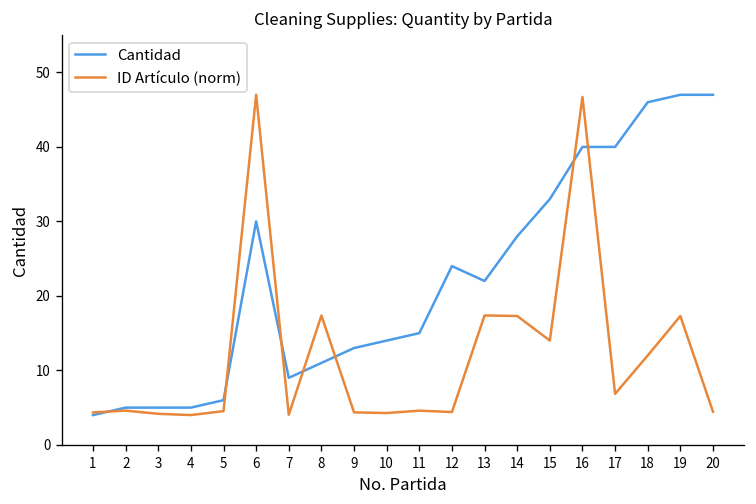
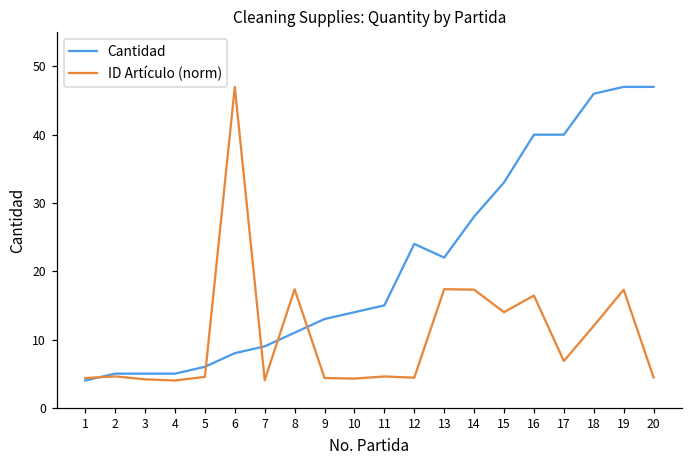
  {
    "Cantidad": {
      "3": 5,
      "4": 5,
      "5": 6,
-     "6": 30,
+     "6": 8,
      "7": 9,
      "8": 11,
      "9": 13,
      "10": 14,
      "11": 15,
      "12": 24,
      "13": 22,
      "14": 28,
      "15": 33,
      "16": 40,
      "17": 40,
      "18": 46,
      "19": 47,
      "20": 47
    },
    "ID Artículo (norm)": {
      "3": 4,
      "4": 4,
      "5": 5,
      "6": 47,
      "7": 4,
      "8": 17,
      "9": 4,
      "10": 4,
      "11": 5,
      "12": 4,
      "13": 17,
      "14": 17,
      "15": 14,
-     "16": 47,
+     "16": 16,
      "17": 7,
      "18": 12,
      "19": 17,
      "20": 4
    }
  }
